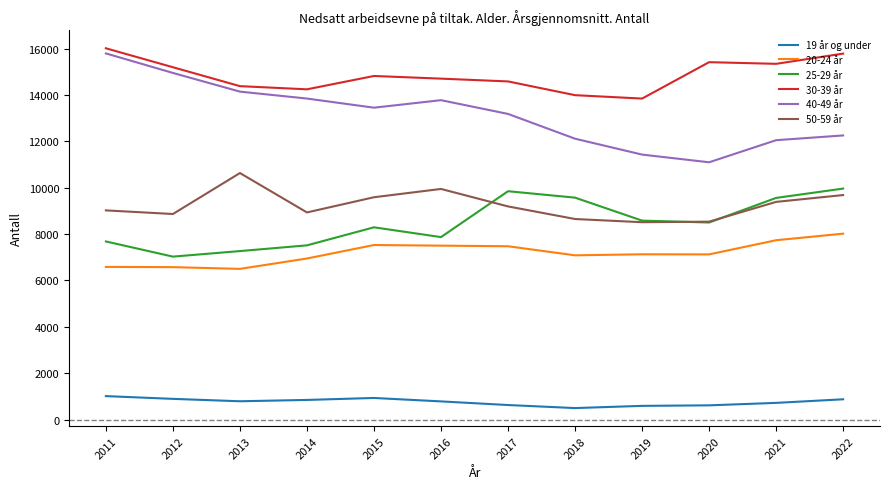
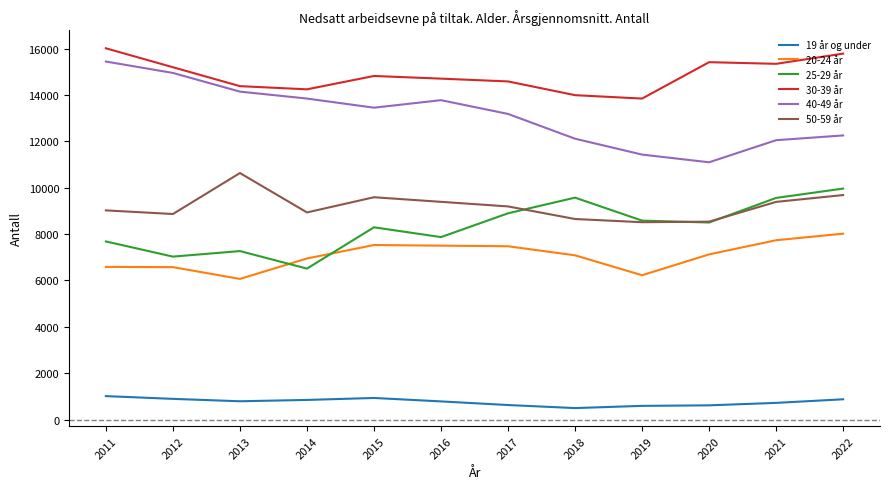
  {
    "19 år og under": {
      "2011": 1000,
      "2012": 900,
      "2013": 800,
      "2014": 800,
      "2015": 900,
      "2016": 800,
      "2017": 600,
      "2018": 500,
      "2019": 600,
      "2020": 600,
      "2021": 700,
      "2022": 900
    },
    "20-24 år": {
      "2011": 6600,
      "2012": 6600,
-     "2013": 6500,
+     "2013": 6100,
      "2014": 6900,
      "2015": 7500,
      "2016": 7500,
      "2017": 7500,
      "2018": 7100,
-     "2019": 7100,
+     "2019": 6200,
      "2020": 7100,
      "2021": 7700,
      "2022": 8000
    },
    "25-29 år": {
      "2011": 7700,
      "2012": 7000,
      "2013": 7300,
-     "2014": 7500,
+     "2014": 6500,
      "2015": 8300,
      "2016": 7900,
-     "2017": 9900,
+     "2017": 8900,
      "2018": 9600,
      "2021": 9600,
      "2022": 10000
    },
    "30-39 år": {
      "2011": 16000,
      "2012": 15200,
      "2013": 14400,
      "2014": 14200,
      "2015": 14800,
      "2016": 14700,
      "2017": 14600,
      "2018": 14000,
      "2019": 13800,
      "2020": 15400,
      "2021": 15300,
      "2022": 15800
    },
    "40-49 år": {
-     "2011": 15800,
+     "2011": 15400,
      "2012": 15000,
      "2013": 14100,
      "2014": 13800,
      "2015": 13500,
      "2016": 13800,
      "2017": 13200,
      "2018": 12100,
      "2019": 11400,
      "2020": 11100,
      "2021": 12100,
      "2022": 12300
    },
    "50-59 år": {
      "2011": 9000,
      "2012": 8900,
      "2013": 10600,
      "2014": 8900,
      "2015": 9600,
-     "2016": 9900,
+     "2016": 9400,
      "2017": 9200,
      "2018": 8700,
      "2021": 9400,
      "2022": 9700
    }
  }
